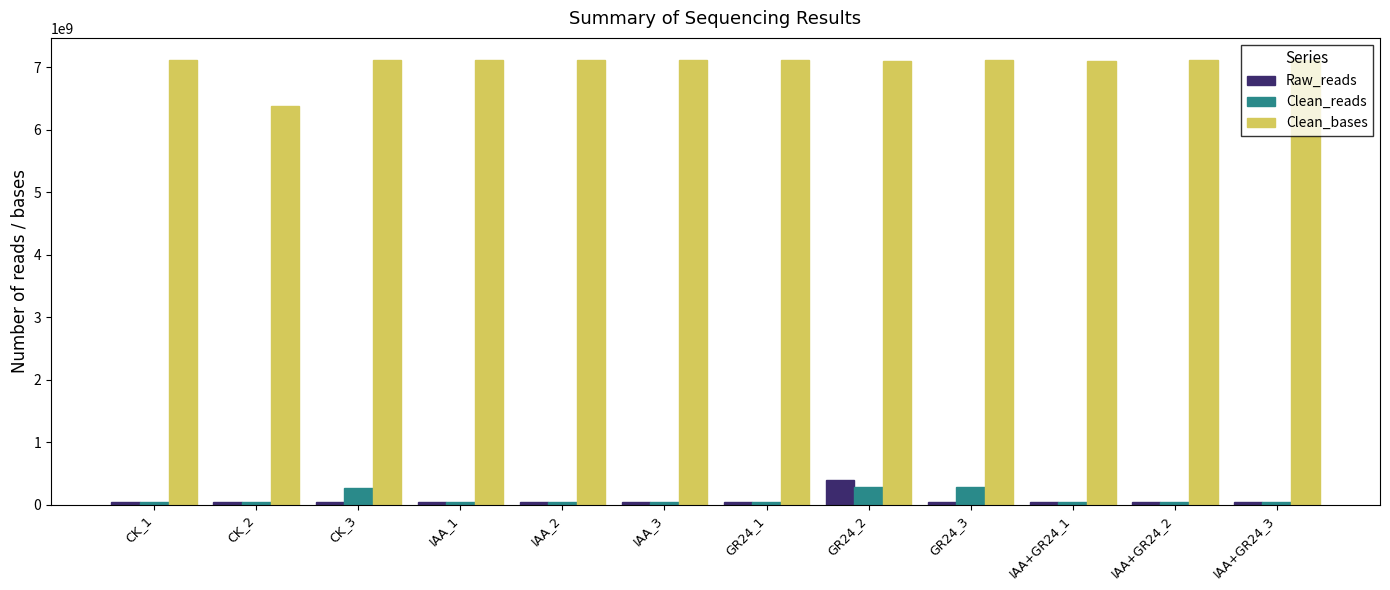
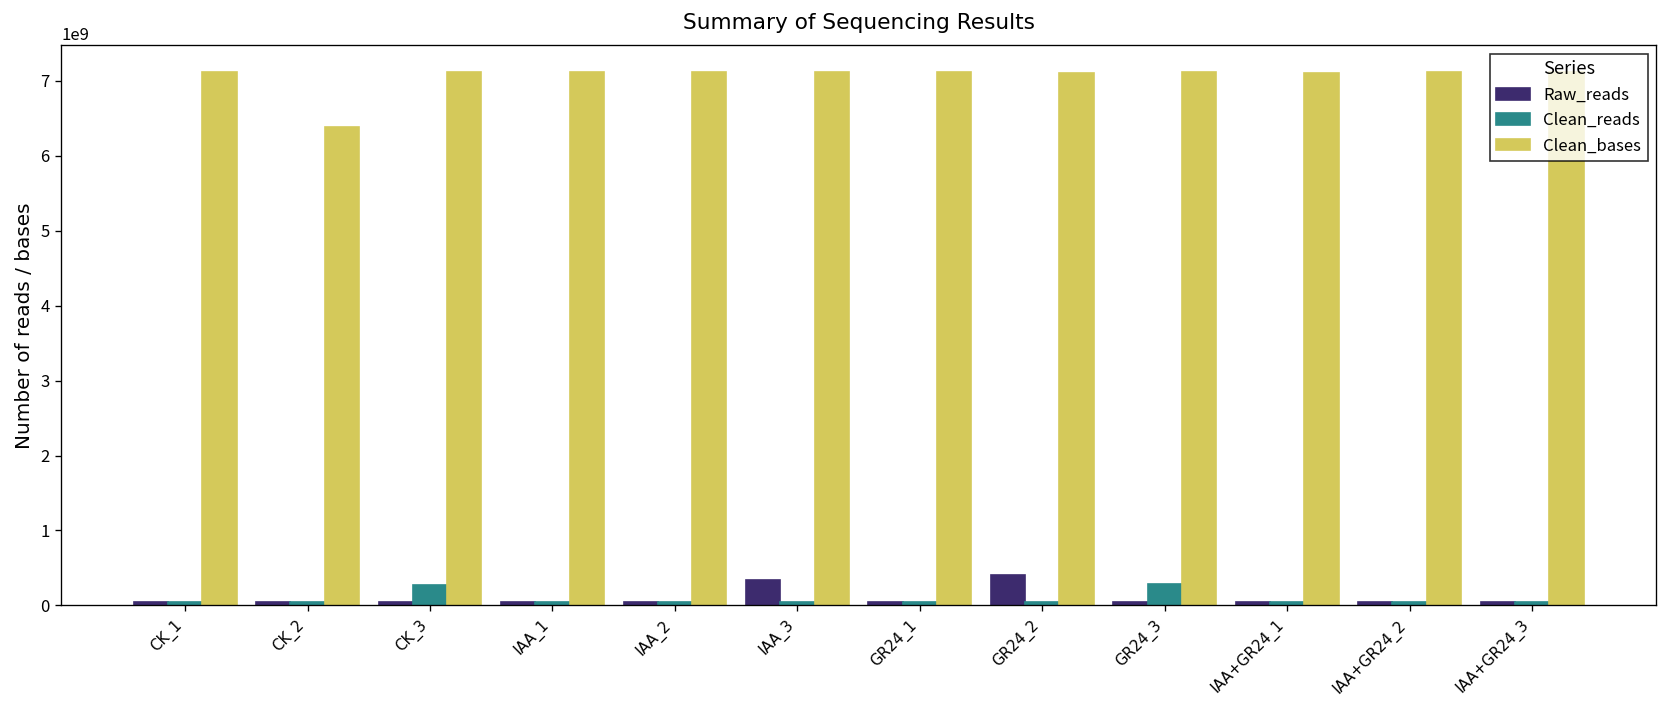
  {
    "Raw_reads": {
      "CK_1": 0,
      "CK_2": 0,
      "CK_3": 0,
      "IAA_1": 0,
      "IAA_2": 0,
-     "IAA_3": 0,
+     "IAA_3": 300000000,
      "GR24_1": 0,
      "GR24_2": 400000000,
      "GR24_3": 0,
      "IAA+GR24_1": 0,
      "IAA+GR24_2": 0,
      "IAA+GR24_3": 0
    },
    "Clean_reads": {
      "CK_1": 0,
      "CK_2": 0,
      "CK_3": 300000000,
      "IAA_1": 0,
      "IAA_2": 0,
      "IAA_3": 0,
      "GR24_1": 0,
-     "GR24_2": 300000000,
+     "GR24_2": 0,
      "GR24_3": 300000000,
      "IAA+GR24_1": 0,
      "IAA+GR24_2": 0,
      "IAA+GR24_3": 0
    },
    "Clean_bases": {
      "CK_1": 7100000000,
      "CK_2": 6400000000,
      "CK_3": 7100000000,
      "IAA_1": 7100000000,
      "IAA_2": 7100000000,
      "IAA_3": 7100000000,
      "GR24_1": 7100000000,
      "GR24_2": 7100000000,
      "GR24_3": 7100000000,
      "IAA+GR24_1": 7100000000,
      "IAA+GR24_2": 7100000000
    }
  }
